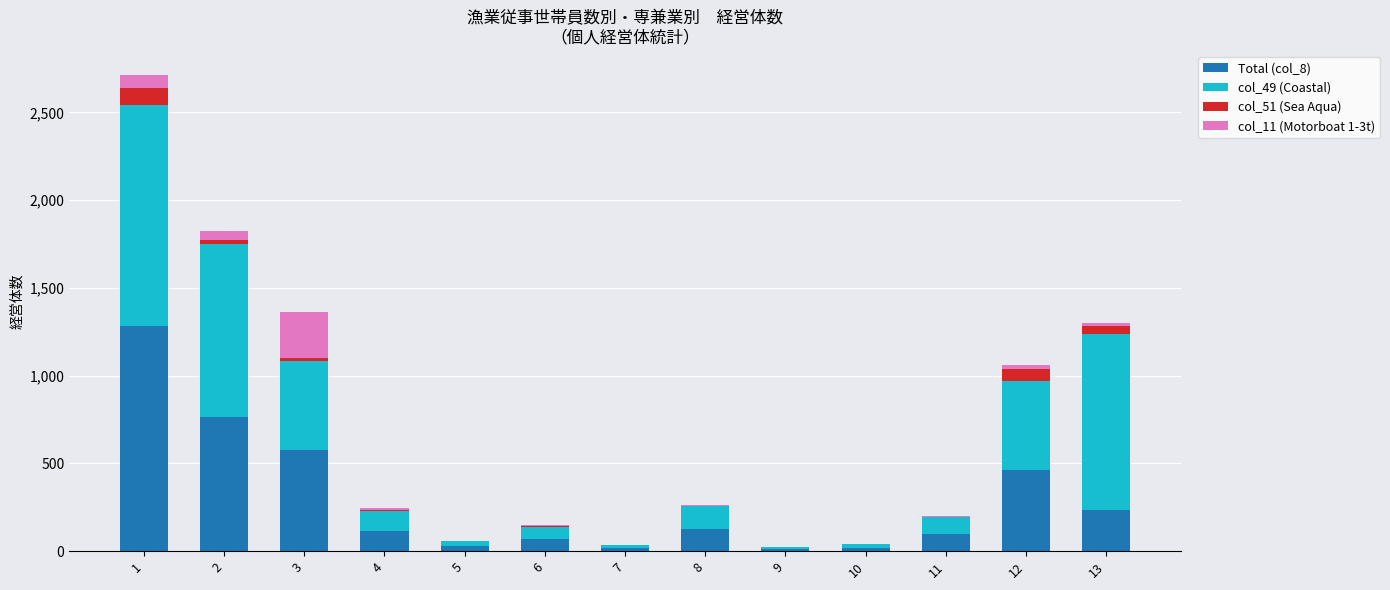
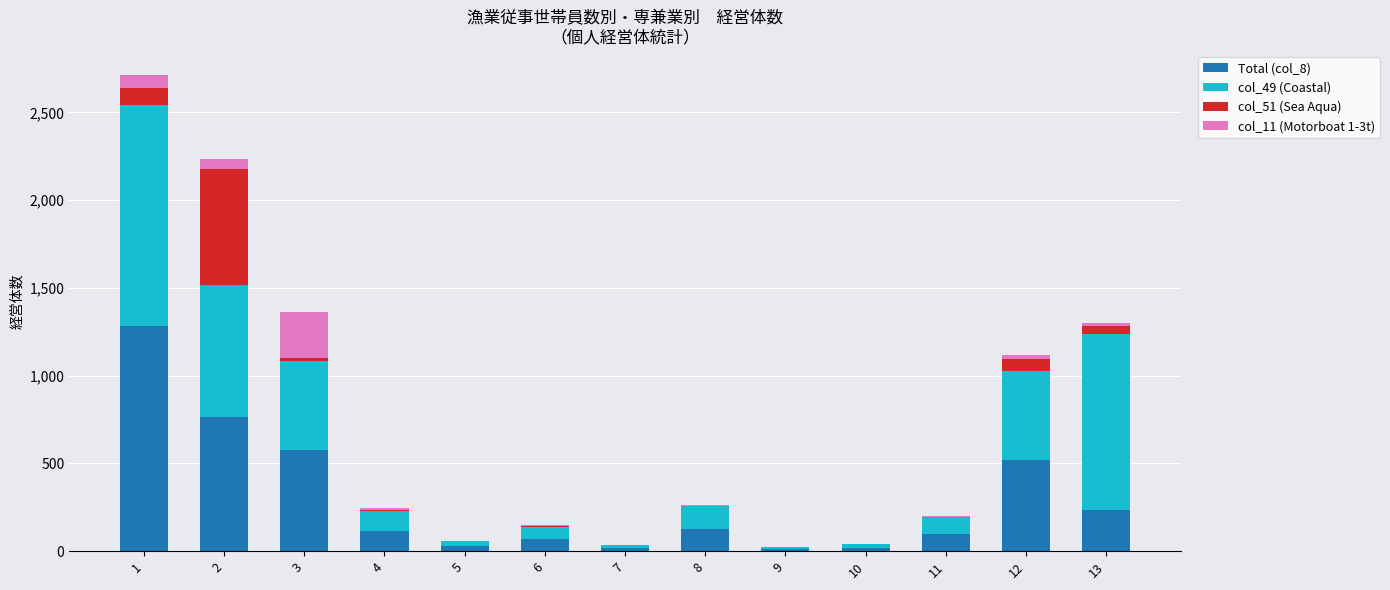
  {
    "Total (col_8)": {
      "1": "1,280",
      "2": "770",
      "3": "570",
      "4": "120",
      "5": "30",
      "6": "70",
      "7": "20",
      "8": "130",
      "10": "20",
      "11": "100",
-     "12": "460",
+     "12": "520",
      "13": "240"
    },
    "col_49 (Coastal)": {
      "1": "1,260",
-     "2": "980",
+     "2": "750",
      "3": "510",
      "4": "110",
      "5": "30",
      "6": "70",
      "7": "20",
      "8": "130",
      "10": "20",
      "11": "100",
      "12": "510",
      "13": "1,000"
    },
    "col_51 (Sea Aqua)": {
      "1": "90",
-     "2": "20",
+     "2": "660",
      "3": "20",
      "7": "0",
      "9": "0",
      "10": "0",
      "12": "70",
      "13": "40"
    },
    "col_11 (Motorboat 1-3t)": {
      "1": "80",
      "2": "60",
      "3": "260",
      "12": "20",
      "13": "20"
    }
  }
